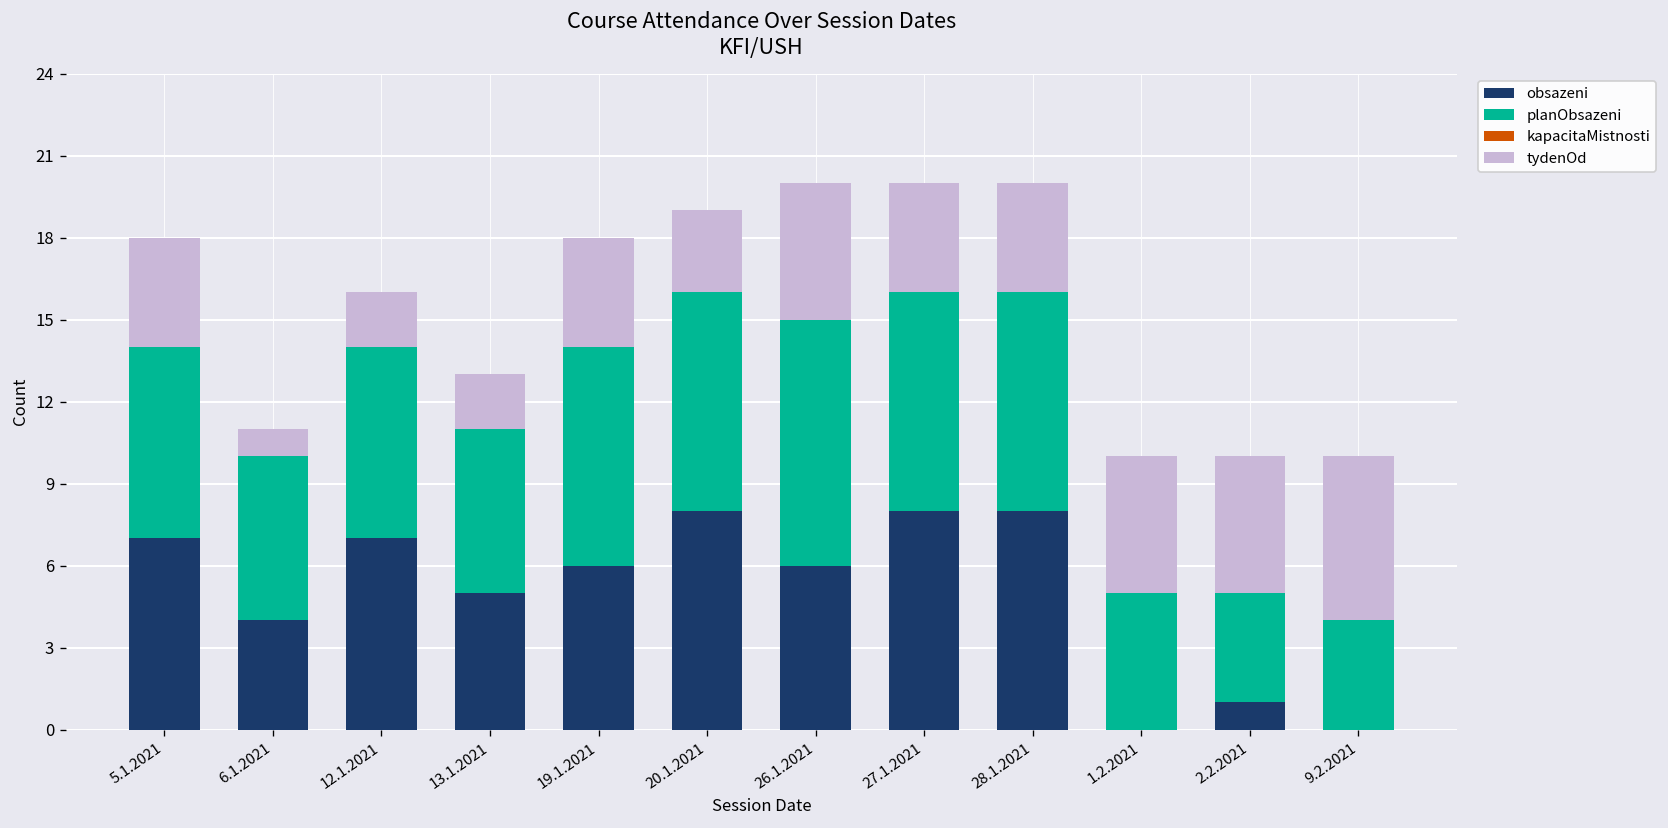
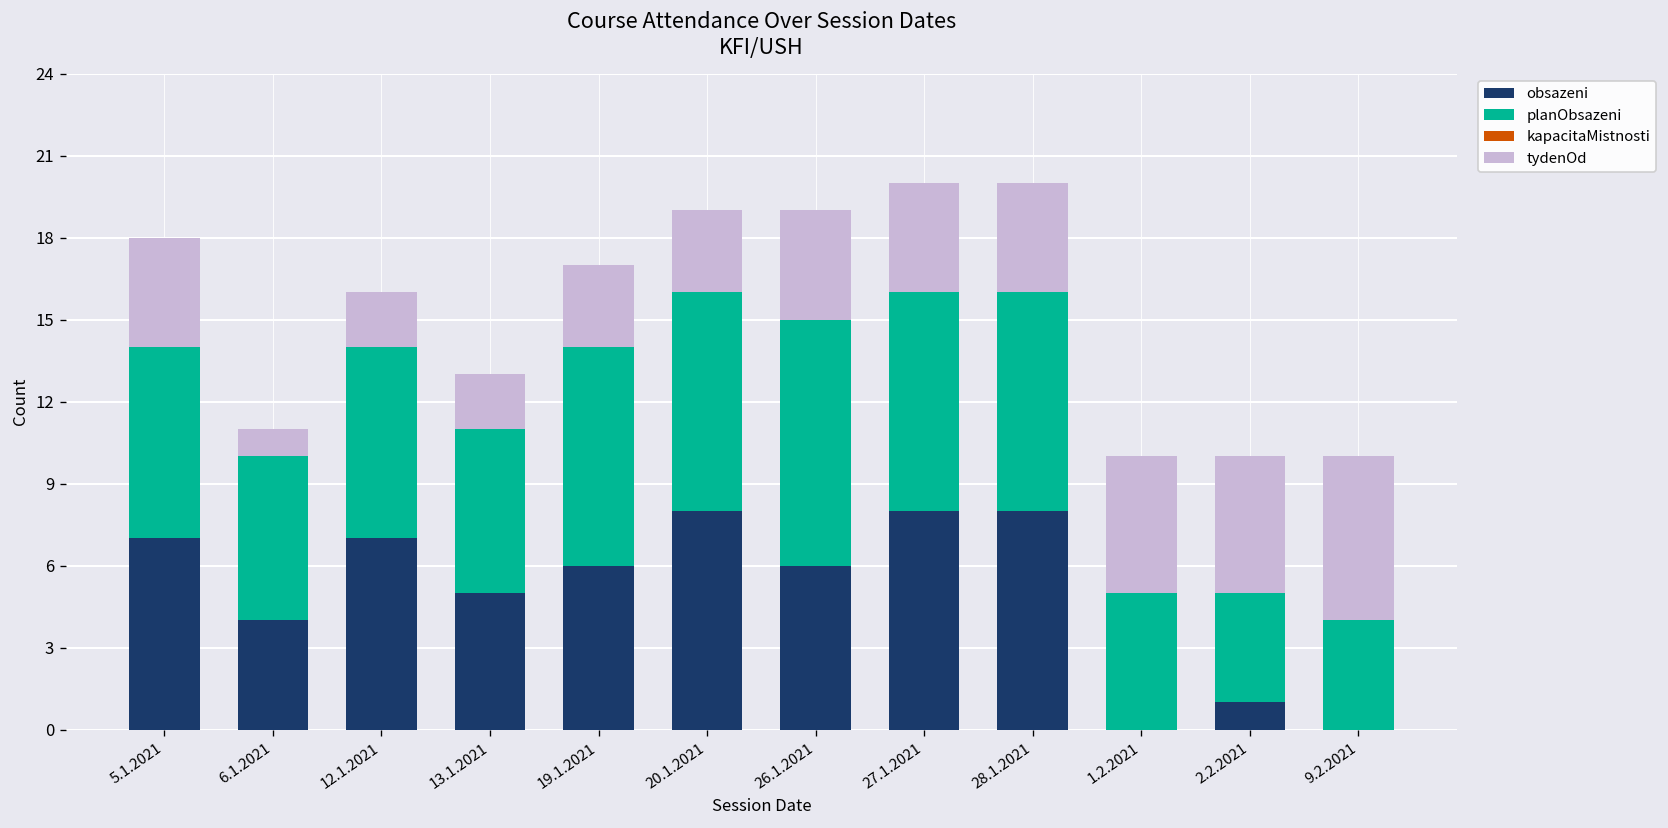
  {
    "obsazeni": {
      "5.1.2021": 7,
      "6.1.2021": 4,
      "12.1.2021": 7,
      "13.1.2021": 5,
      "19.1.2021": 6,
      "20.1.2021": 8,
      "26.1.2021": 6,
      "27.1.2021": 8,
      "28.1.2021": 8,
      "1.2.2021": 0,
      "2.2.2021": 1,
      "9.2.2021": 0
    },
    "tydenOd": {
      "5.1.2021": 4,
      "6.1.2021": 1,
      "12.1.2021": 2,
      "13.1.2021": 2,
-     "19.1.2021": 4,
+     "19.1.2021": 3,
      "20.1.2021": 3,
-     "26.1.2021": 5,
+     "26.1.2021": 4,
      "27.1.2021": 4,
      "28.1.2021": 4,
      "1.2.2021": 5,
      "2.2.2021": 5,
      "9.2.2021": 6
    }
  }
